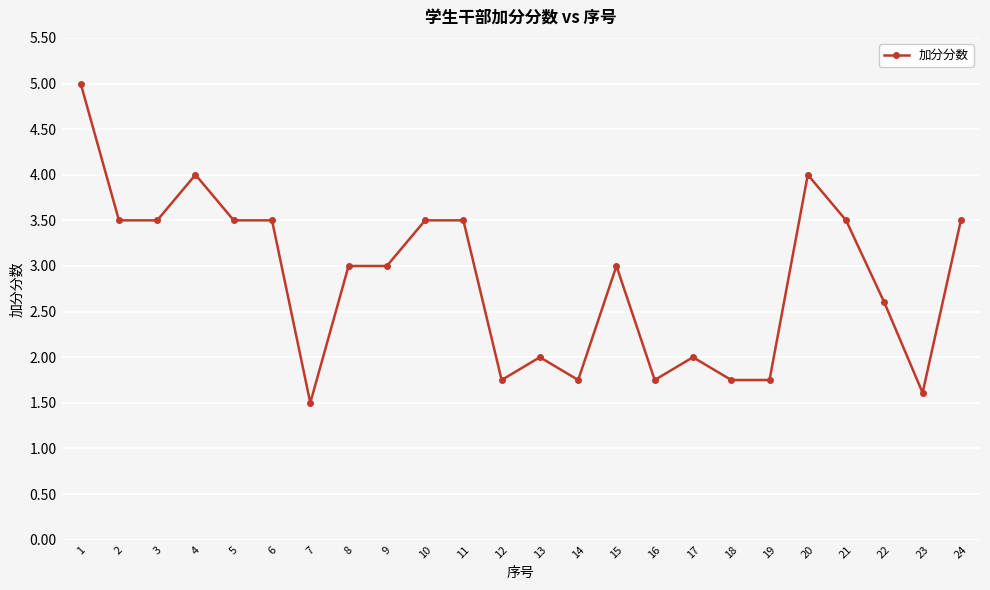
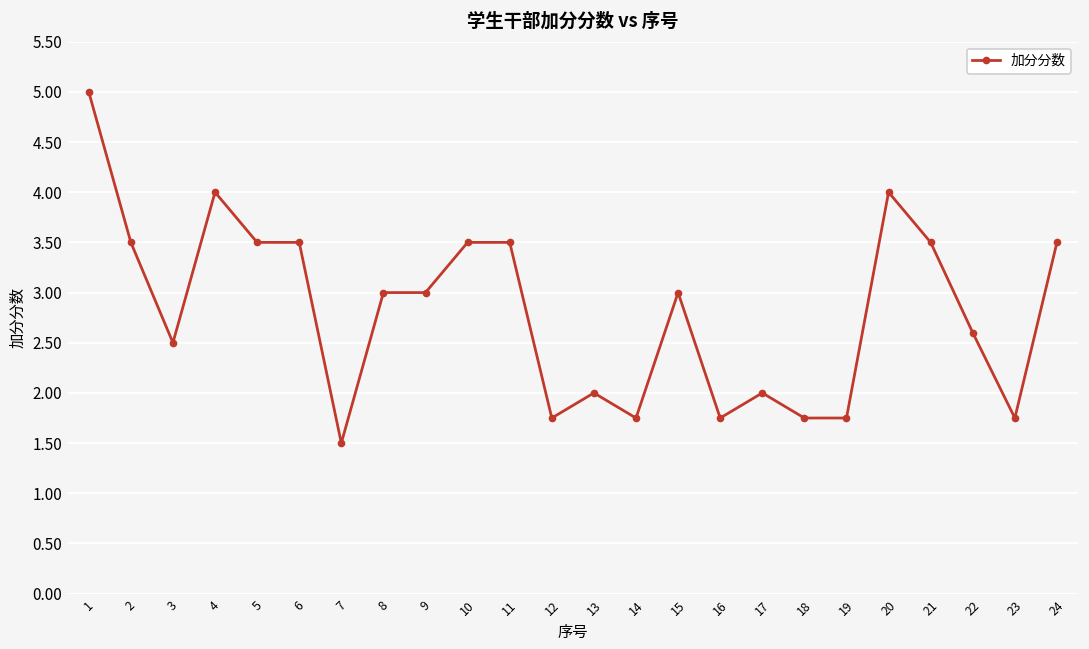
  {
    "1": 5.0,
    "2": 3.5,
-   "3": 3.5,
+   "3": 2.5,
    "4": 4.0,
    "5": 3.5,
    "6": 3.5,
    "7": 1.5,
    "8": 3.0,
    "9": 3.0,
    "10": 3.5,
    "11": 3.5,
    "12": 1.8,
    "13": 2.0,
    "14": 1.8,
    "15": 3.0,
    "16": 1.8,
    "17": 2.0,
    "18": 1.8,
    "19": 1.8,
    "20": 4.0,
    "21": 3.5,
    "22": 2.6,
-   "23": 1.6,
+   "23": 1.8,
    "24": 3.5
  }
